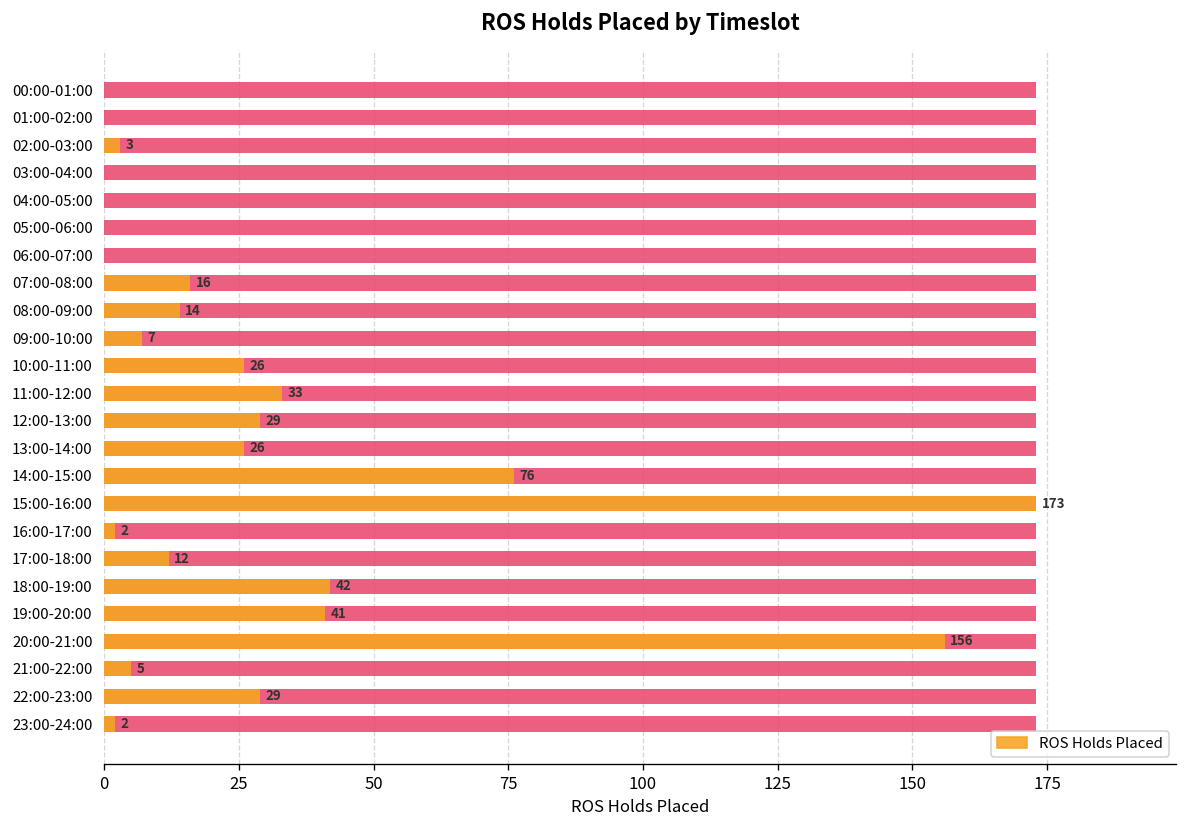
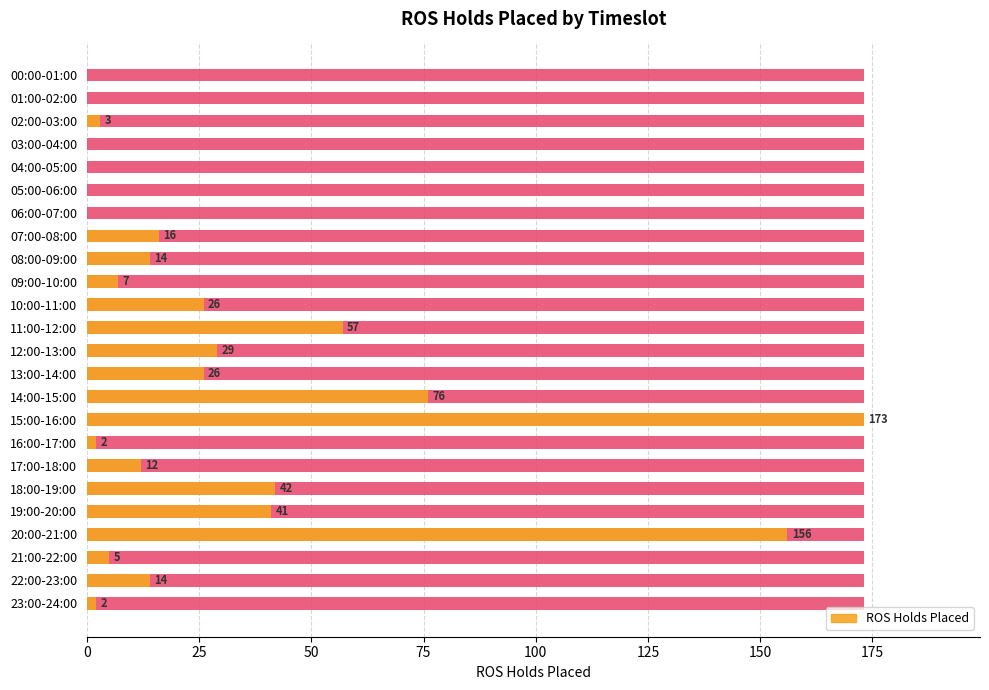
  {
    "ROS Holds Placed": {
-     "11:00-12:00": 33,
+     "11:00-12:00": 57,
      "15:00-16:00": 173,
-     "22:00-23:00": 29
+     "22:00-23:00": 14
    }
  }
